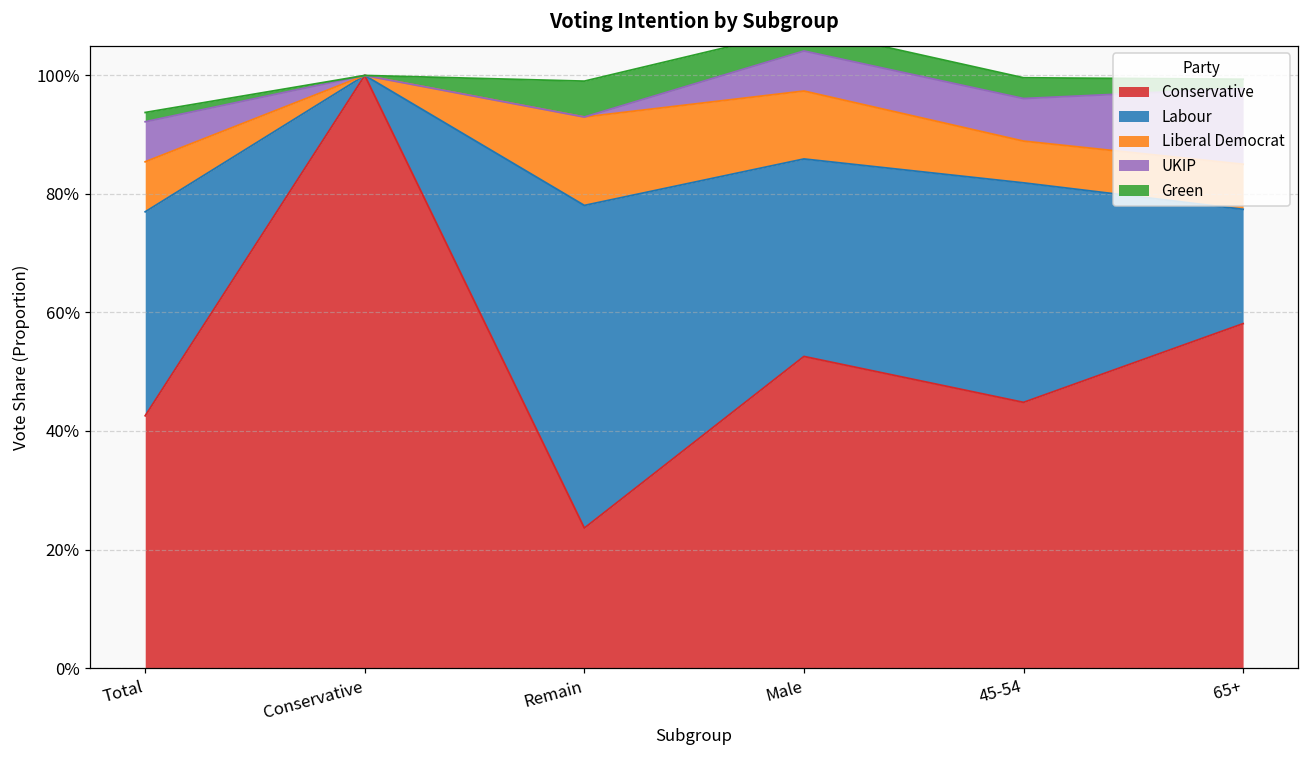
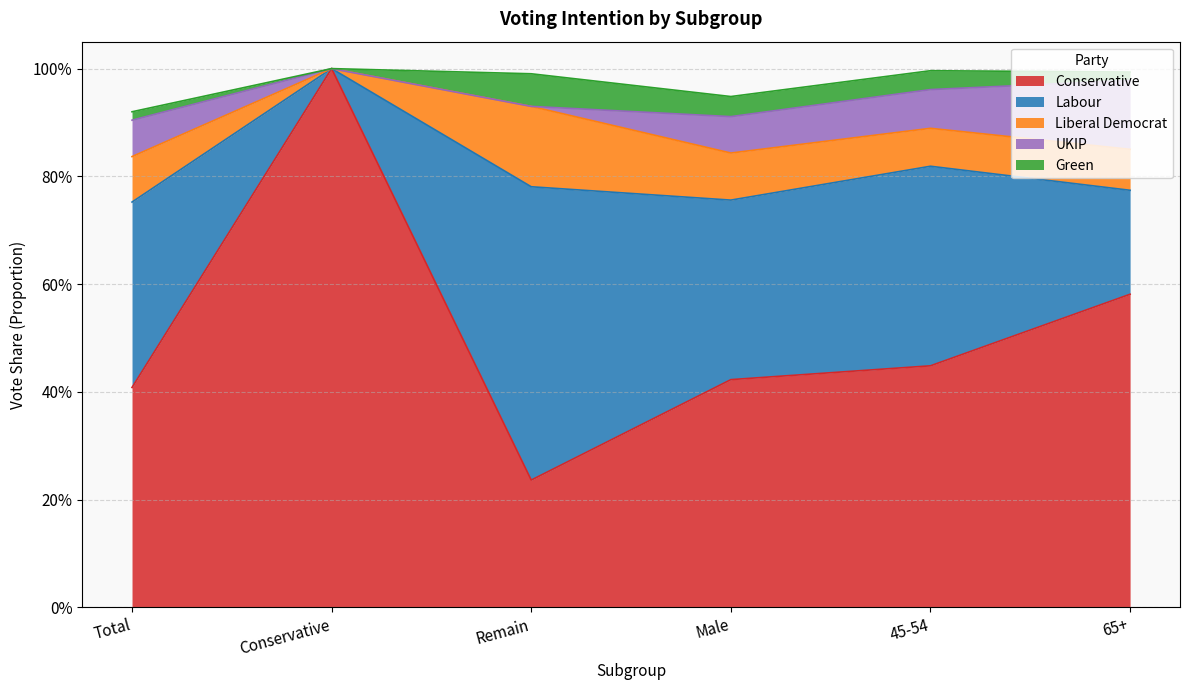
  {
    "Conservative": {
-     "Total": "43%",
+     "Total": "41%",
      "Remain": "24%",
-     "Male": "53%",
+     "Male": "42%",
      "45-54": "45%",
      "65+": "58%"
    },
    "Labour": {
      "Total": "34%",
      "Remain": "54%",
      "Male": "33%",
      "45-54": "37%",
      "65+": "19%"
    },
    "Liberal Democrat": {
      "Total": "8%",
-     "Male": "11%",
+     "Male": "9%",
      "45-54": "7%"
    },
    "UKIP": {
      "Total": "7%",
      "Male": "7%",
      "45-54": "7%"
    },
    "Green": {
      "Total": "2%",
      "Remain": "6%",
      "45-54": "4%"
    }
  }
